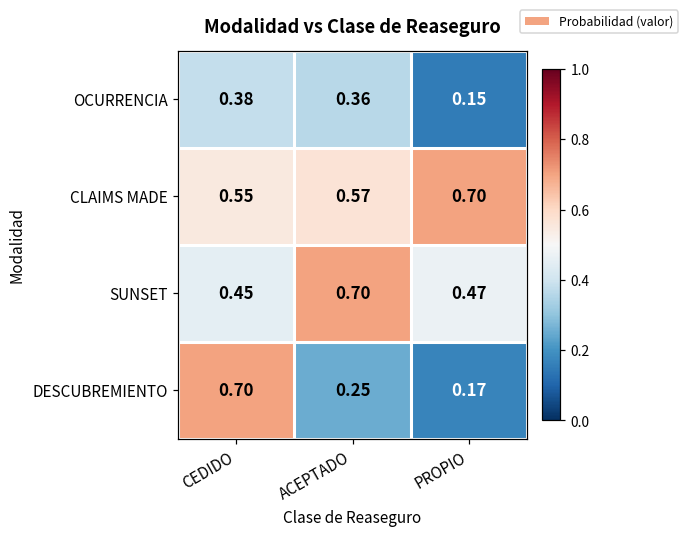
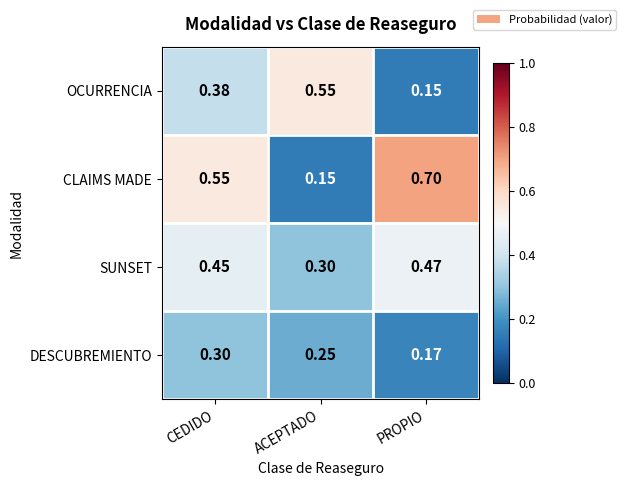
  {
    "OCURRENCIA": {
      "CEDIDO": 0.38,
-     "ACEPTADO": 0.36,
+     "ACEPTADO": 0.55,
      "PROPIO": 0.15
    },
    "CLAIMS MADE": {
      "CEDIDO": 0.55,
-     "ACEPTADO": 0.57,
+     "ACEPTADO": 0.15,
      "PROPIO": 0.70
    },
    "SUNSET": {
      "CEDIDO": 0.45,
-     "ACEPTADO": 0.70,
+     "ACEPTADO": 0.30,
      "PROPIO": 0.47
    },
    "DESCUBREMIENTO": {
-     "CEDIDO": 0.70,
+     "CEDIDO": 0.30,
      "ACEPTADO": 0.25,
      "PROPIO": 0.17
    }
  }
